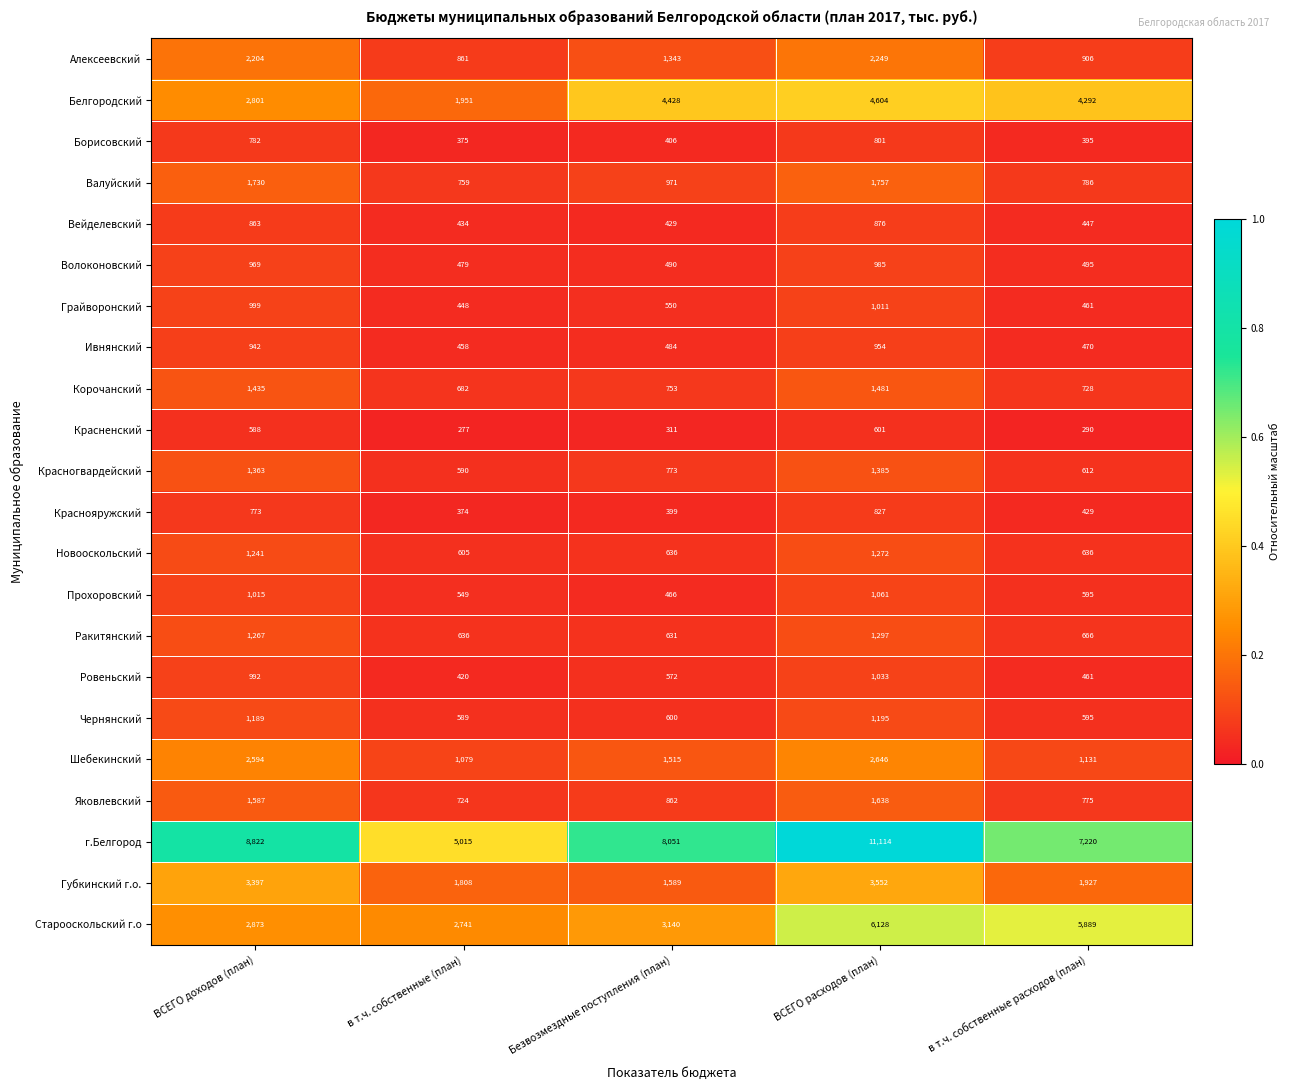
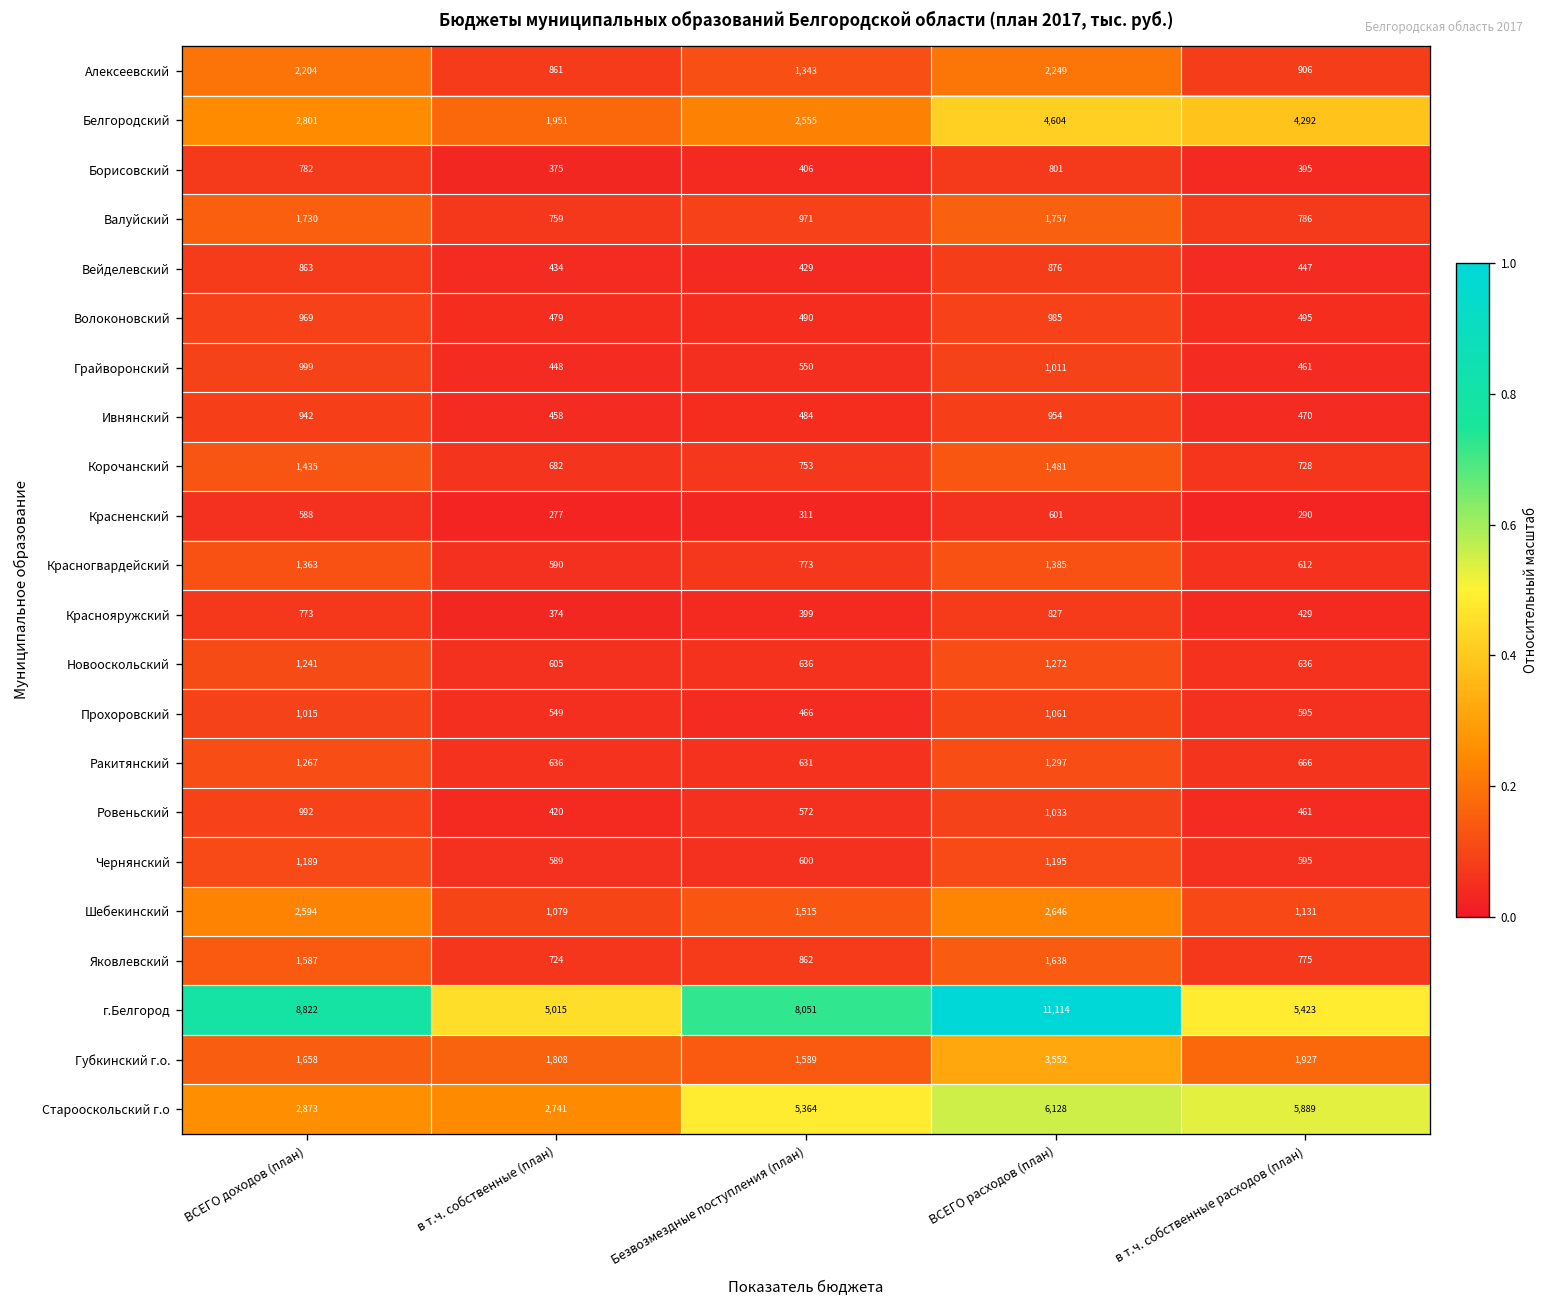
  {
    "Алексеевский": {
      "ВСЕГО доходов (план)": "2,204",
      "в т.ч. собственные (план)": "861",
      "Безвозмездные поступления (план)": "1,343",
      "ВСЕГО расходов (план)": "2,249",
      "в т.ч. собственные расходов (план)": "906"
    },
    "Белгородский": {
      "ВСЕГО доходов (план)": "2,801",
      "в т.ч. собственные (план)": "1,951",
-     "Безвозмездные поступления (план)": "4,428",
+     "Безвозмездные поступления (план)": "2,555",
      "ВСЕГО расходов (план)": "4,604",
      "в т.ч. собственные расходов (план)": "4,292"
    },
    "Борисовский": {
      "ВСЕГО доходов (план)": "782",
      "в т.ч. собственные (план)": "375",
      "Безвозмездные поступления (план)": "406",
      "ВСЕГО расходов (план)": "801",
      "в т.ч. собственные расходов (план)": "395"
    },
    "Валуйский": {
      "ВСЕГО доходов (план)": "1,730",
      "в т.ч. собственные (план)": "759",
      "Безвозмездные поступления (план)": "971",
      "ВСЕГО расходов (план)": "1,757",
      "в т.ч. собственные расходов (план)": "786"
    },
    "Вейделевский": {
      "ВСЕГО доходов (план)": "863",
      "в т.ч. собственные (план)": "434",
      "Безвозмездные поступления (план)": "429",
      "ВСЕГО расходов (план)": "876",
      "в т.ч. собственные расходов (план)": "447"
    },
    "Волоконовский": {
      "ВСЕГО доходов (план)": "969",
      "в т.ч. собственные (план)": "479",
      "Безвозмездные поступления (план)": "490",
      "ВСЕГО расходов (план)": "985",
      "в т.ч. собственные расходов (план)": "495"
    },
    "Грайворонский": {
      "ВСЕГО доходов (план)": "999",
      "в т.ч. собственные (план)": "448",
      "Безвозмездные поступления (план)": "550",
      "ВСЕГО расходов (план)": "1,011",
      "в т.ч. собственные расходов (план)": "461"
    },
    "Ивнянский": {
      "ВСЕГО доходов (план)": "942",
      "в т.ч. собственные (план)": "458",
      "Безвозмездные поступления (план)": "484",
      "ВСЕГО расходов (план)": "954",
      "в т.ч. собственные расходов (план)": "470"
    },
    "Корочанский": {
      "ВСЕГО доходов (план)": "1,435",
      "в т.ч. собственные (план)": "682",
      "Безвозмездные поступления (план)": "753",
      "ВСЕГО расходов (план)": "1,481",
      "в т.ч. собственные расходов (план)": "728"
    },
    "Красненский": {
      "ВСЕГО доходов (план)": "588",
      "в т.ч. собственные (план)": "277",
      "Безвозмездные поступления (план)": "311",
      "ВСЕГО расходов (план)": "601",
      "в т.ч. собственные расходов (план)": "290"
    },
    "Красногвардейский": {
      "ВСЕГО доходов (план)": "1,363",
      "в т.ч. собственные (план)": "590",
      "Безвозмездные поступления (план)": "773",
      "ВСЕГО расходов (план)": "1,385",
      "в т.ч. собственные расходов (план)": "612"
    },
    "Краснояружский": {
      "ВСЕГО доходов (план)": "773",
      "в т.ч. собственные (план)": "374",
      "Безвозмездные поступления (план)": "399",
      "ВСЕГО расходов (план)": "827",
      "в т.ч. собственные расходов (план)": "429"
    },
    "Новооскольский": {
      "ВСЕГО доходов (план)": "1,241",
      "в т.ч. собственные (план)": "605",
      "Безвозмездные поступления (план)": "636",
      "ВСЕГО расходов (план)": "1,272",
      "в т.ч. собственные расходов (план)": "636"
    },
    "Прохоровский": {
      "ВСЕГО доходов (план)": "1,015",
      "в т.ч. собственные (план)": "549",
      "Безвозмездные поступления (план)": "466",
      "ВСЕГО расходов (план)": "1,061",
      "в т.ч. собственные расходов (план)": "595"
    },
    "Ракитянский": {
      "ВСЕГО доходов (план)": "1,267",
      "в т.ч. собственные (план)": "636",
      "Безвозмездные поступления (план)": "631",
      "ВСЕГО расходов (план)": "1,297",
      "в т.ч. собственные расходов (план)": "666"
    },
    "Ровеньский": {
      "ВСЕГО доходов (план)": "992",
      "в т.ч. собственные (план)": "420",
      "Безвозмездные поступления (план)": "572",
      "ВСЕГО расходов (план)": "1,033",
      "в т.ч. собственные расходов (план)": "461"
    },
    "Чернянский": {
      "ВСЕГО доходов (план)": "1,189",
      "в т.ч. собственные (план)": "589",
      "Безвозмездные поступления (план)": "600",
      "ВСЕГО расходов (план)": "1,195",
      "в т.ч. собственные расходов (план)": "595"
    },
    "Шебекинский": {
      "ВСЕГО доходов (план)": "2,594",
      "в т.ч. собственные (план)": "1,079",
      "Безвозмездные поступления (план)": "1,515",
      "ВСЕГО расходов (план)": "2,646",
      "в т.ч. собственные расходов (план)": "1,131"
    },
    "Яковлевский": {
      "ВСЕГО доходов (план)": "1,587",
      "в т.ч. собственные (план)": "724",
      "Безвозмездные поступления (план)": "862",
      "ВСЕГО расходов (план)": "1,638",
      "в т.ч. собственные расходов (план)": "775"
    },
    "г.Белгород": {
      "ВСЕГО доходов (план)": "8,822",
      "в т.ч. собственные (план)": "5,015",
      "Безвозмездные поступления (план)": "8,051",
      "ВСЕГО расходов (план)": "11,114",
-     "в т.ч. собственные расходов (план)": "7,220"
+     "в т.ч. собственные расходов (план)": "5,423"
    },
    "Губкинский г.о.": {
-     "ВСЕГО доходов (план)": "3,397",
+     "ВСЕГО доходов (план)": "1,658",
      "в т.ч. собственные (план)": "1,808",
      "Безвозмездные поступления (план)": "1,589",
      "ВСЕГО расходов (план)": "3,552",
      "в т.ч. собственные расходов (план)": "1,927"
    },
    "Старооскольский г.о": {
      "ВСЕГО доходов (план)": "2,873",
      "в т.ч. собственные (план)": "2,741",
-     "Безвозмездные поступления (план)": "3,140",
+     "Безвозмездные поступления (план)": "5,364",
      "ВСЕГО расходов (план)": "6,128",
      "в т.ч. собственные расходов (план)": "5,889"
    }
  }
